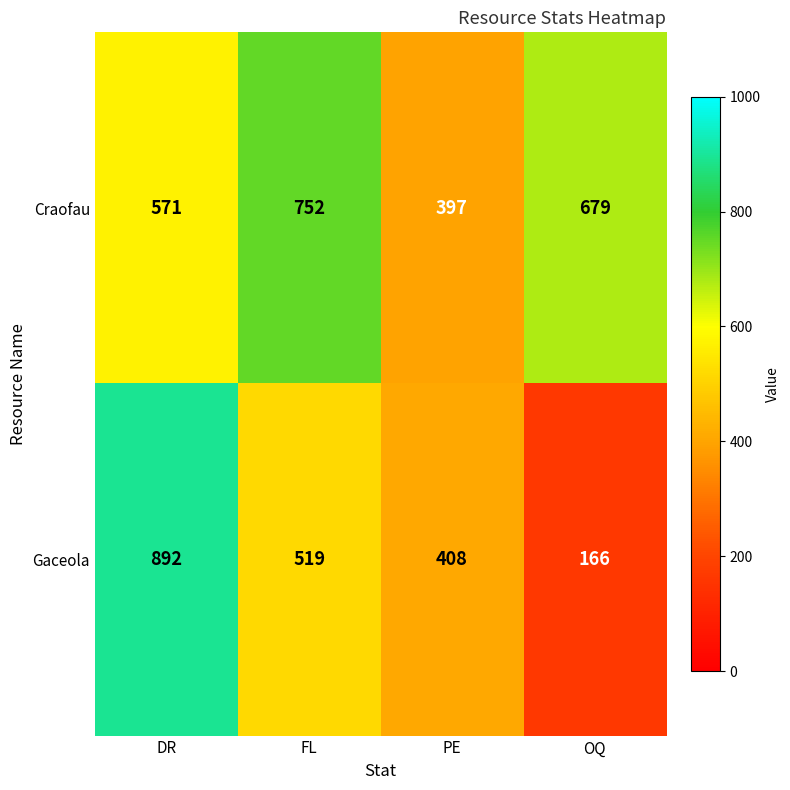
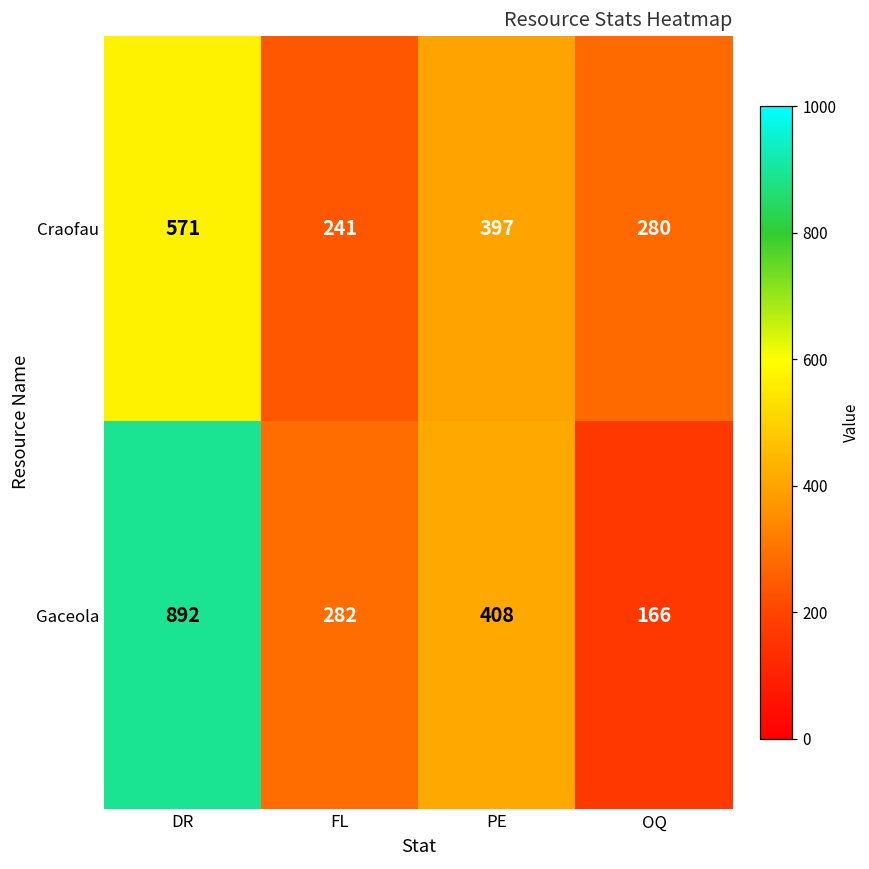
  {
    "Craofau": {
      "DR": 571,
-     "FL": 752,
+     "FL": 241,
      "PE": 397,
-     "OQ": 679
+     "OQ": 280
    },
    "Gaceola": {
      "DR": 892,
-     "FL": 519,
+     "FL": 282,
      "PE": 408,
      "OQ": 166
    }
  }
